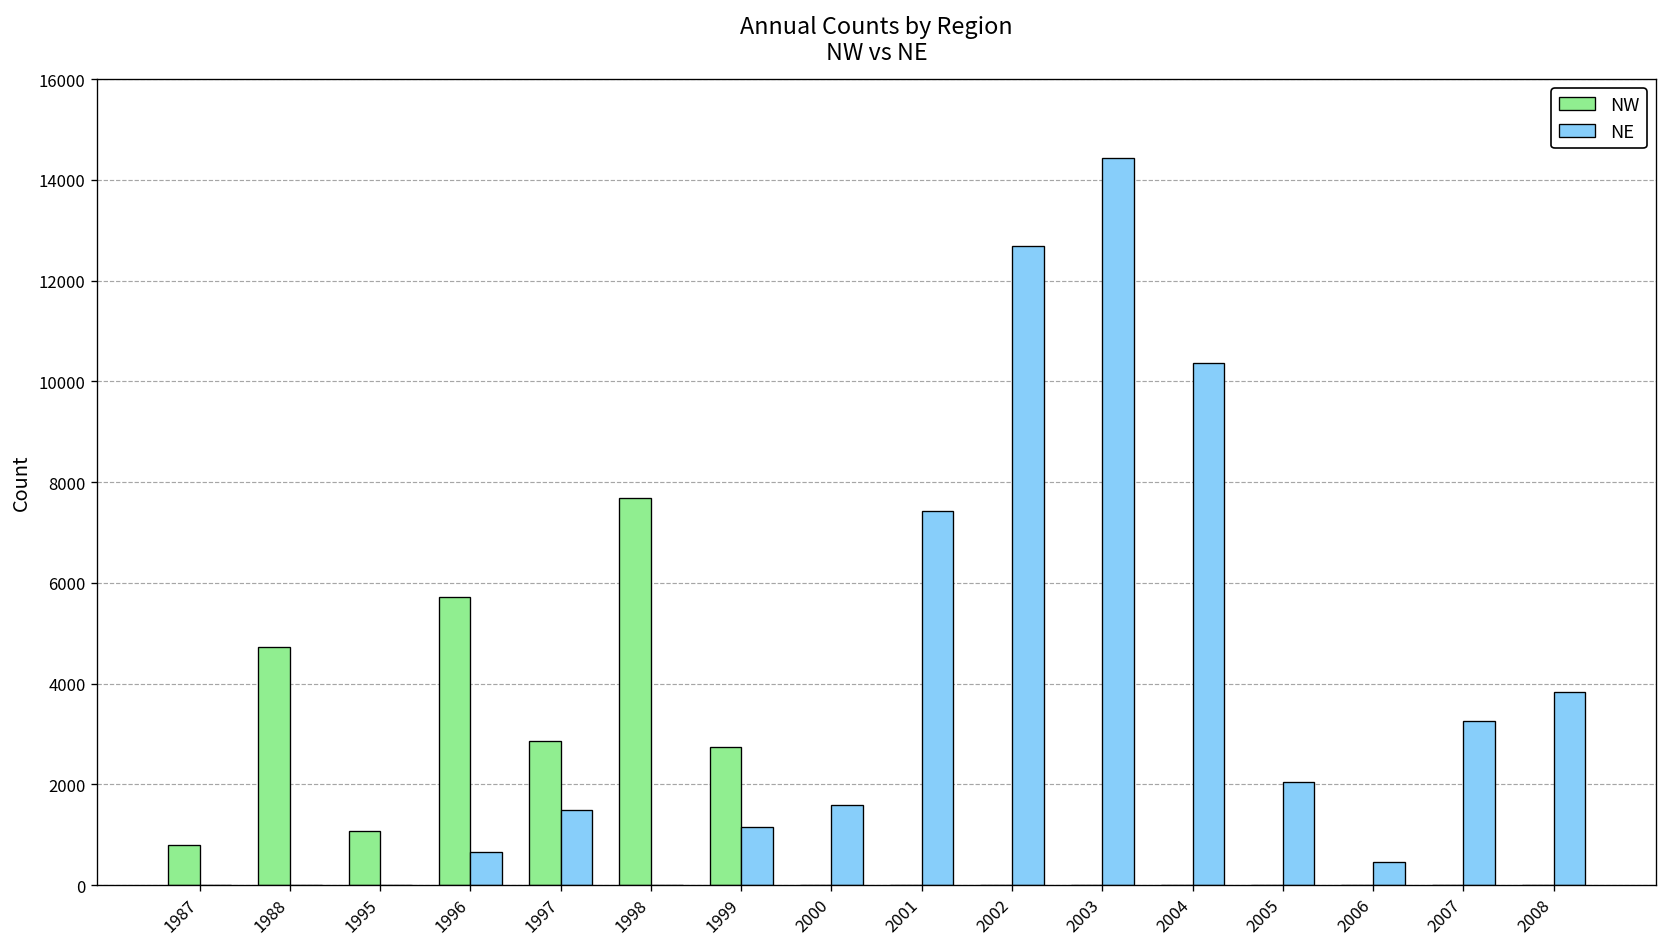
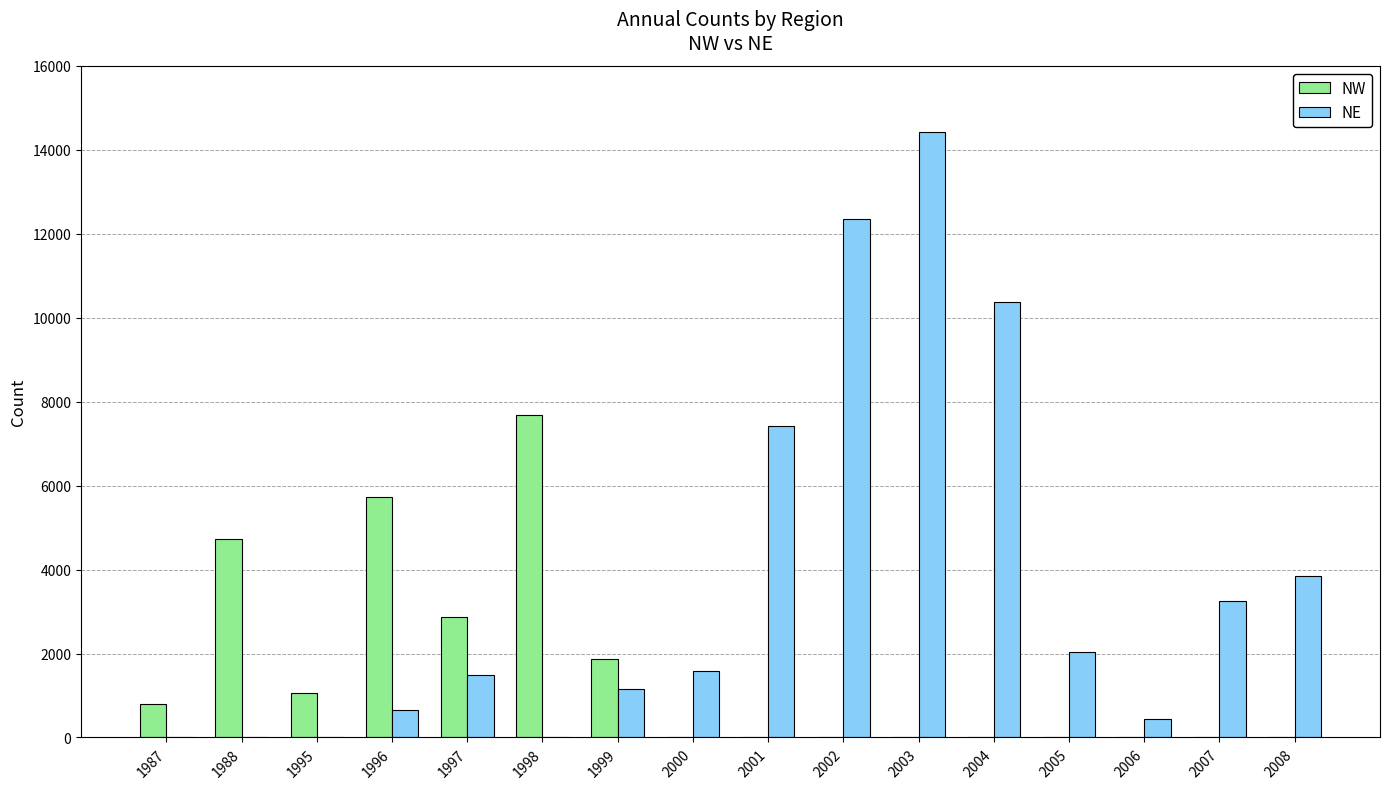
  {
    "NW": {
      "1987": 800,
      "1988": 4700,
      "1995": 1100,
      "1996": 5700,
      "1997": 2900,
      "1998": 7700,
-     "1999": 2700,
+     "1999": 1900,
      "2000": 0,
      "2001": 0,
      "2002": 0,
      "2003": 0,
      "2004": 0,
      "2005": 0,
      "2006": 0,
      "2007": 0,
      "2008": 0
    },
    "NE": {
      "1987": 0,
      "1988": 0,
      "1995": 0,
      "1996": 700,
      "1997": 1500,
      "1998": 0,
      "1999": 1200,
      "2000": 1600,
      "2001": 7400,
-     "2002": 12700,
+     "2002": 12400,
      "2003": 14400,
      "2004": 10400,
      "2005": 2000,
      "2006": 500,
      "2007": 3300,
      "2008": 3800
    }
  }
